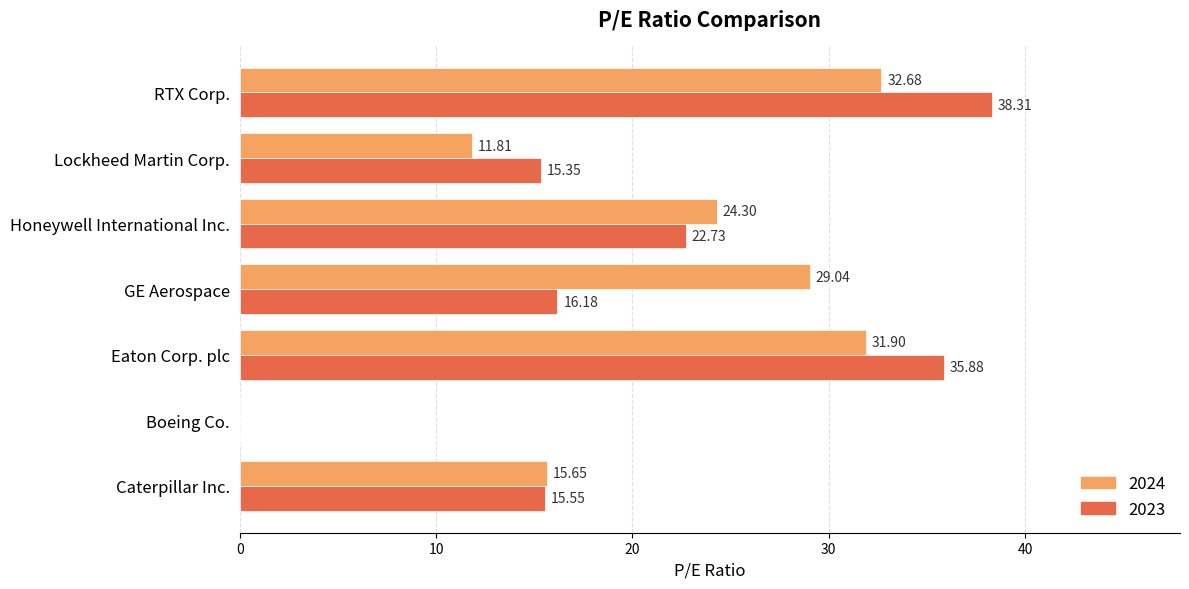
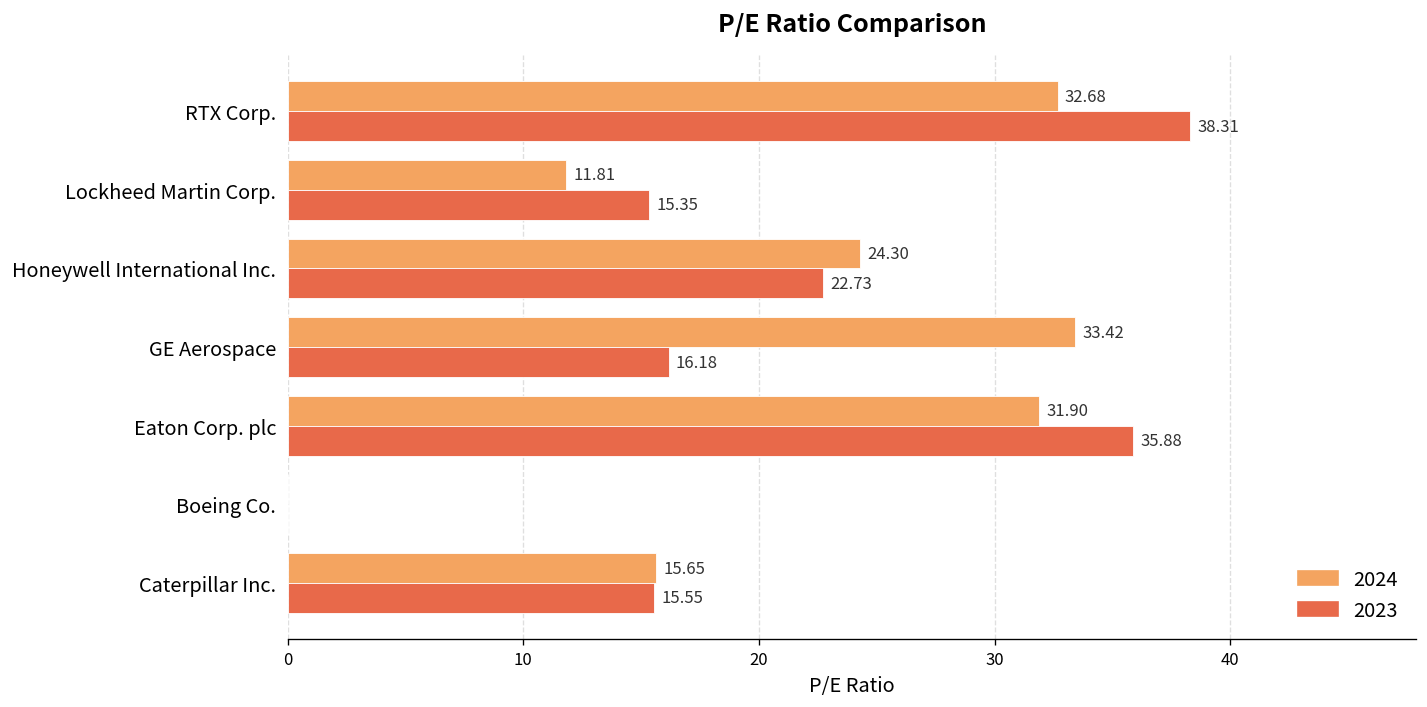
  {
    "2024": {
      "RTX Corp.": 32.68,
      "Lockheed Martin Corp.": 11.81,
      "Honeywell International Inc.": 24.30,
-     "GE Aerospace": 29.04,
+     "GE Aerospace": 33.42,
      "Eaton Corp. plc": 31.90,
      "Caterpillar Inc.": 15.65
    },
    "2023": {
      "RTX Corp.": 38.31,
      "Lockheed Martin Corp.": 15.35,
      "Honeywell International Inc.": 22.73,
      "GE Aerospace": 16.18,
      "Eaton Corp. plc": 35.88,
      "Caterpillar Inc.": 15.55
    }
  }
